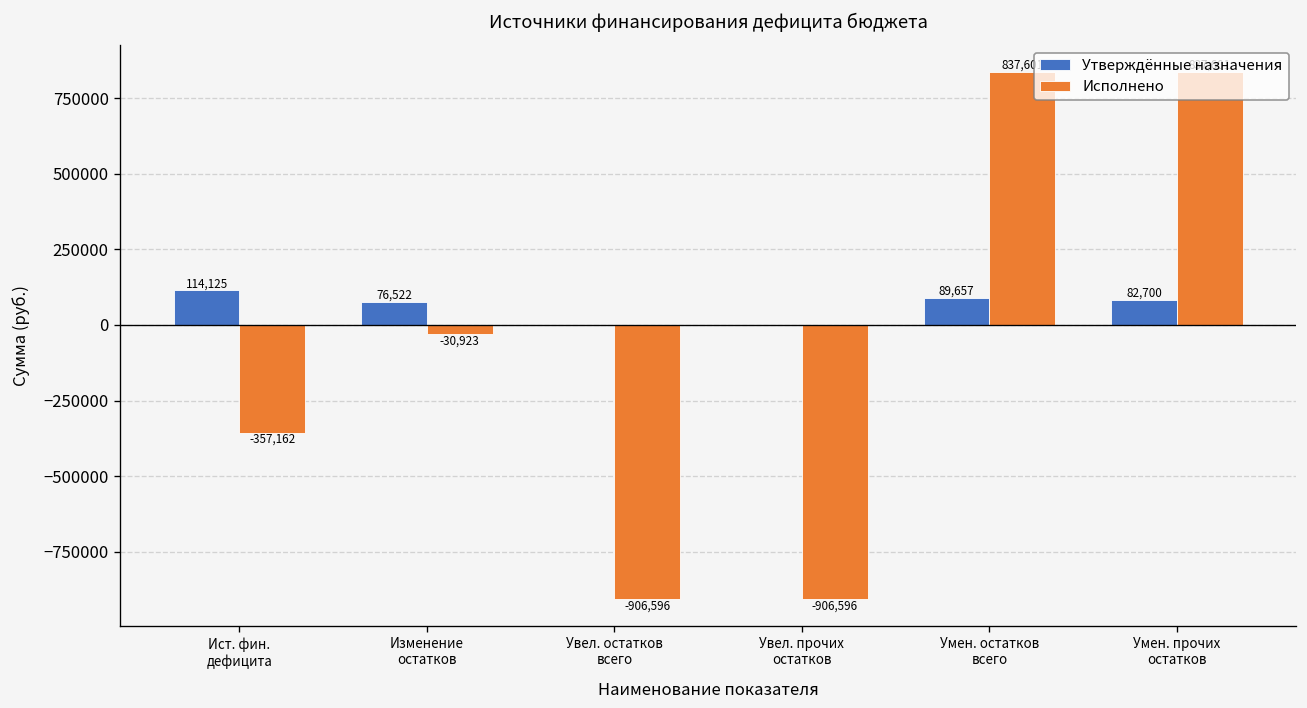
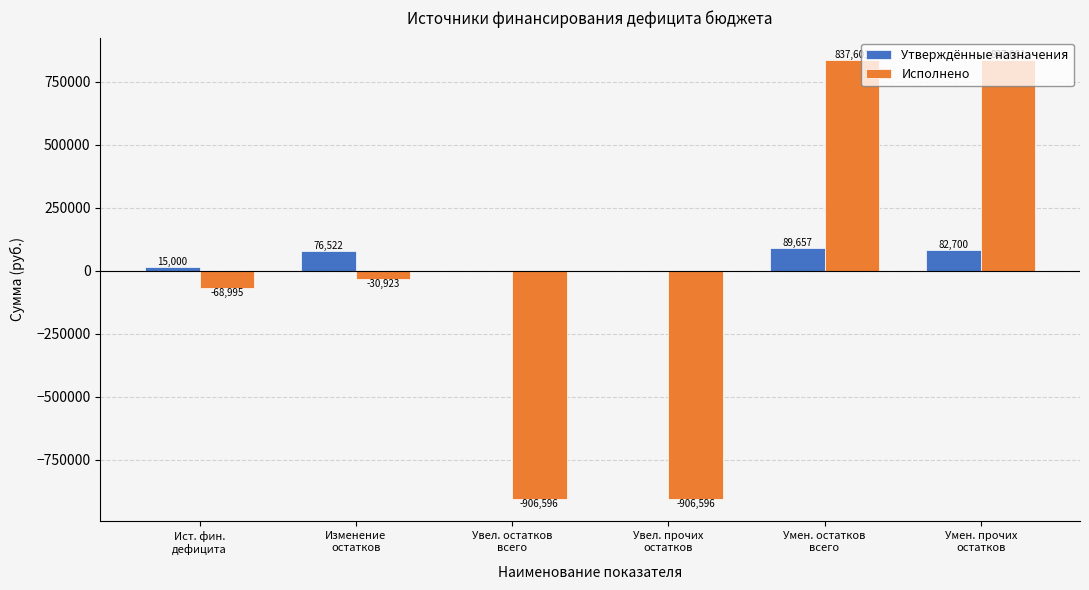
  {
    "Утверждённые назначения": {
-     "Ист. фин. дефицита": "114,125",
+     "Ист. фин. дефицита": "15,000",
      "Изменение остатков": "76,522",
      "Умен. остатков всего": "89,657",
      "Умен. прочих остатков": "82,700"
    },
    "Исполнено": {
-     "Ист. фин. дефицита": "-357,162",
+     "Ист. фин. дефицита": "-68,995",
      "Изменение остатков": "-30,923",
      "Увел. остатков всего": "-906,596",
      "Увел. прочих остатков": "-906,596"
    }
  }
